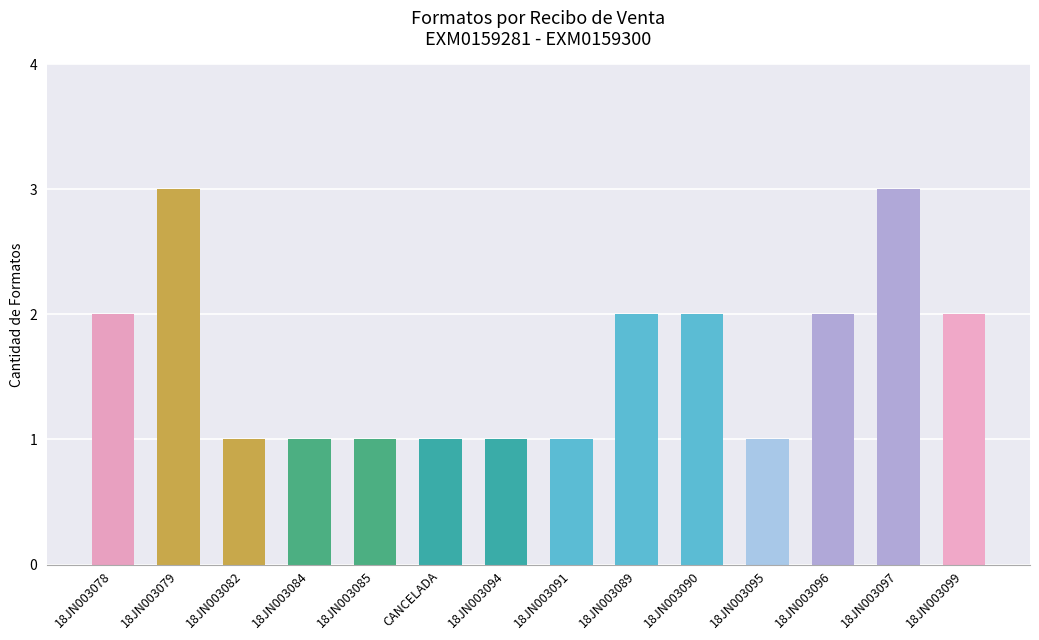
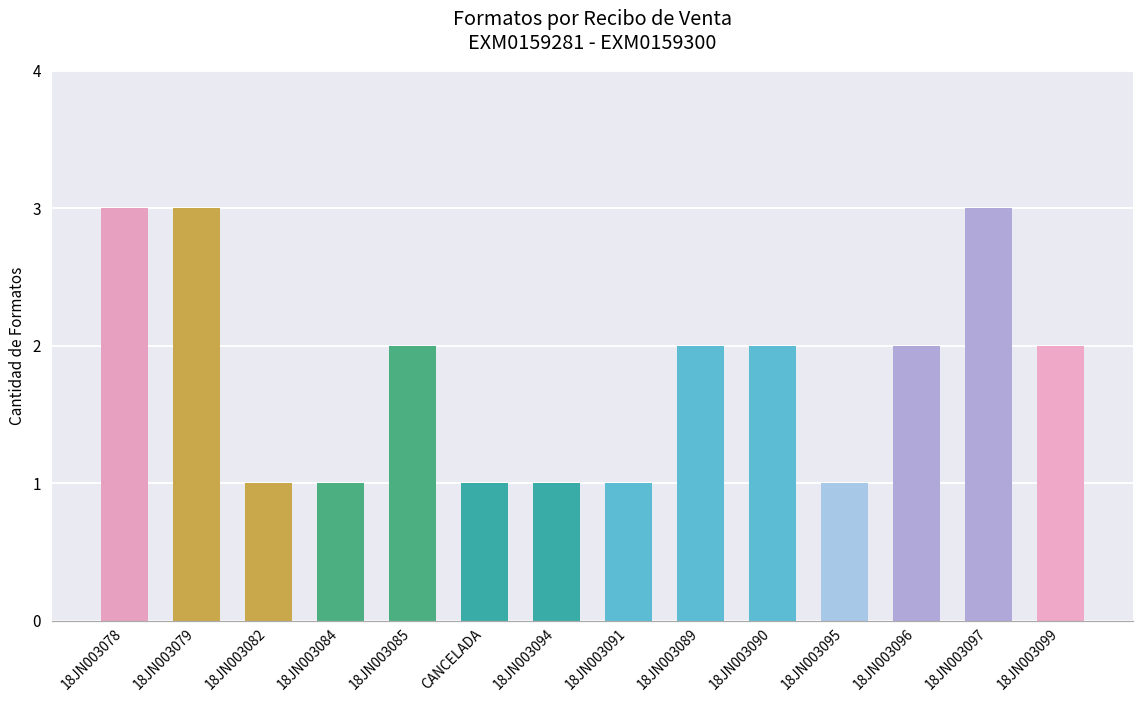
  {
-   "18JN003078": 2,
+   "18JN003078": 3,
    "18JN003079": 3,
    "18JN003082": 1,
    "18JN003084": 1,
-   "18JN003085": 1,
+   "18JN003085": 2,
    "CANCELADA": 1,
    "18JN003094": 1,
    "18JN003091": 1,
    "18JN003089": 2,
    "18JN003090": 2,
    "18JN003095": 1,
    "18JN003096": 2,
    "18JN003097": 3,
    "18JN003099": 2
  }
